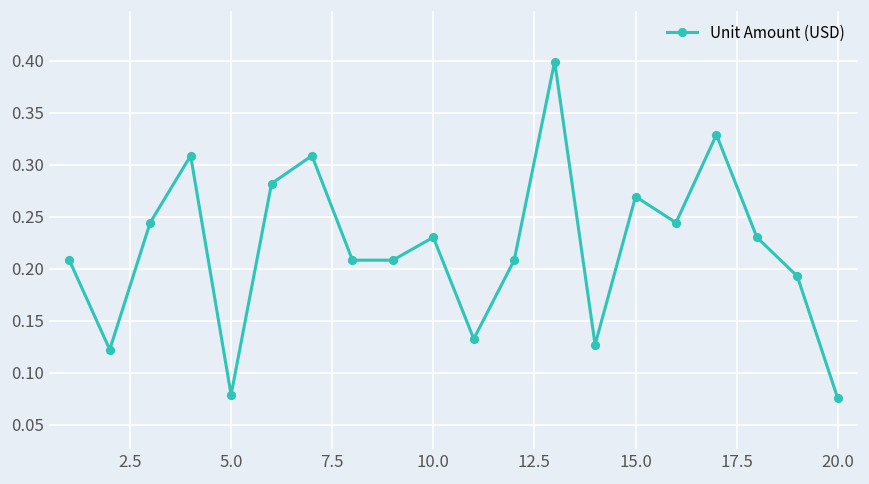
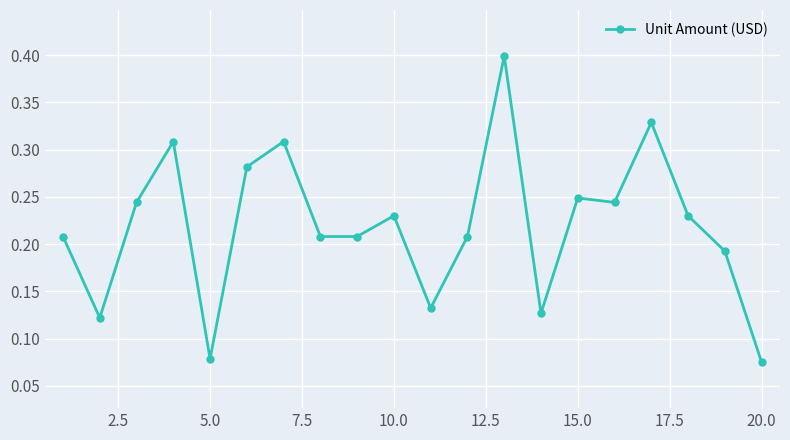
  {
    "5.0": 0.08,
    "10.0": 0.23,
-   "15.0": 0.27,
+   "15.0": 0.25,
    "20.0": 0.08
  }
